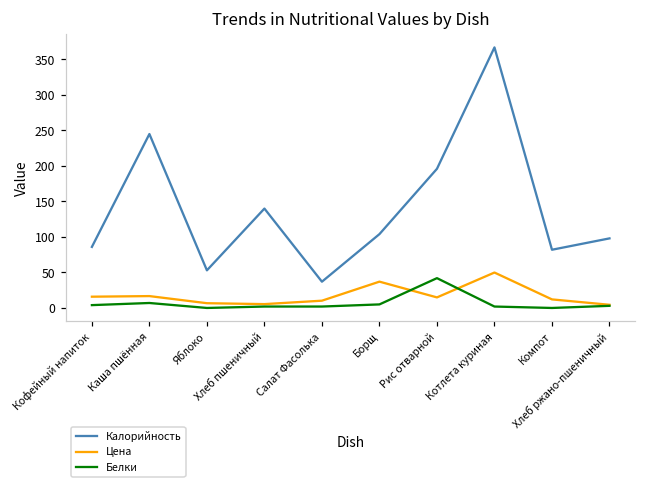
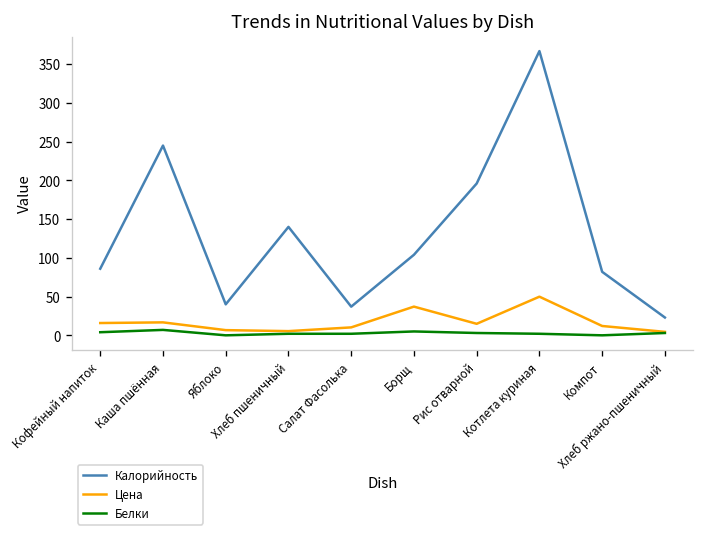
  {
    "Калорийность": {
      "Кофейный напиток": 90,
      "Каша пшённая": 250,
-     "Яблоко": 50,
+     "Яблоко": 40,
      "Хлеб пшеничный": 140,
      "Салат Фасолька": 40,
      "Борщ": 100,
      "Рис отварной": 200,
      "Котлета куриная": 370,
      "Компот": 80,
-     "Хлеб ржано-пшеничный": 100
+     "Хлеб ржано-пшеничный": 20
    },
    "Цена": {
      "Кофейный напиток": 20,
      "Каша пшённая": 20,
      "Яблоко": 10,
      "Салат Фасолька": 10,
      "Борщ": 40,
      "Рис отварной": 10,
      "Котлета куриная": 50,
      "Компот": 10
    },
    "Белки": {
      "Кофейный напиток": 0,
      "Каша пшённая": 10,
      "Яблоко": 0,
      "Салат Фасолька": 0,
      "Борщ": 10,
-     "Рис отварной": 40,
+     "Рис отварной": 0,
      "Котлета куриная": 0,
      "Компот": 0
    }
  }
